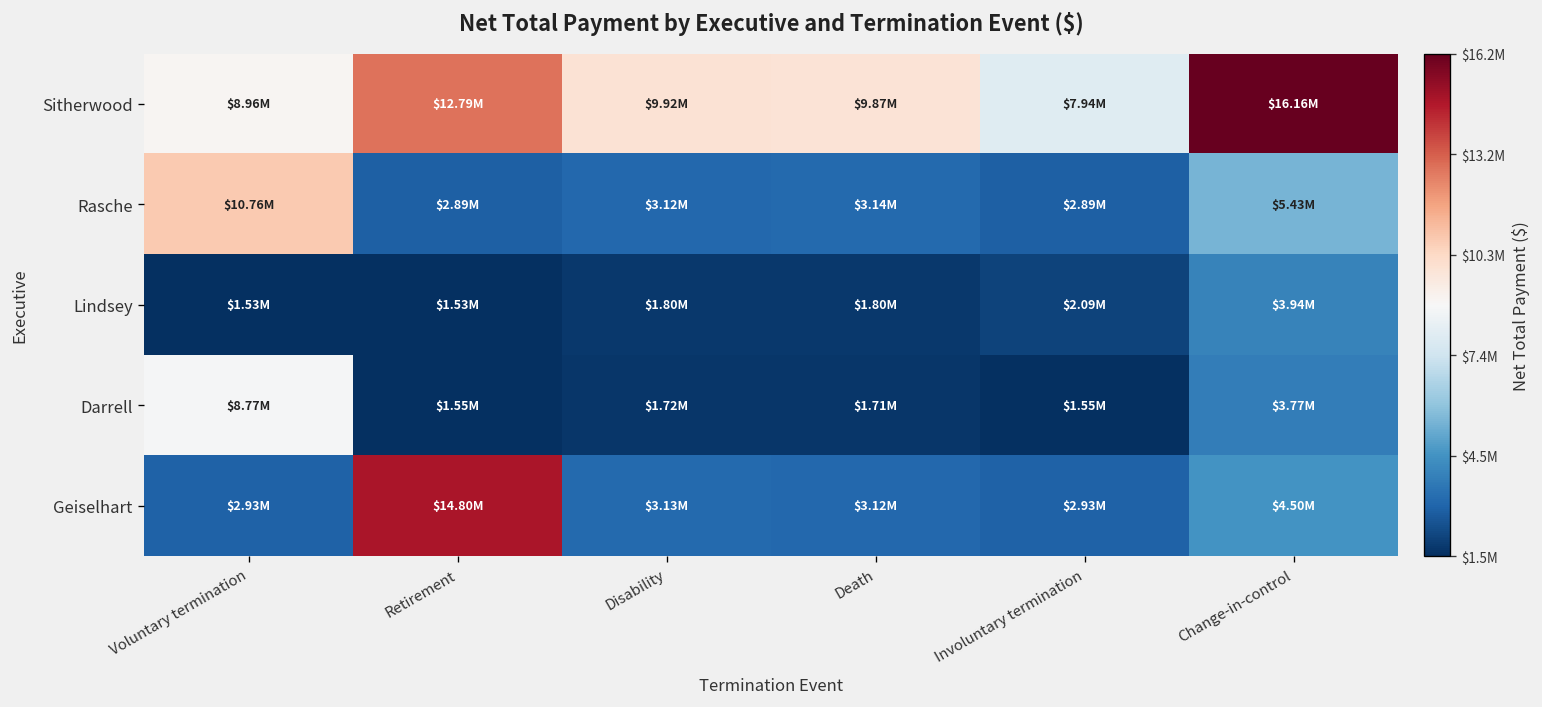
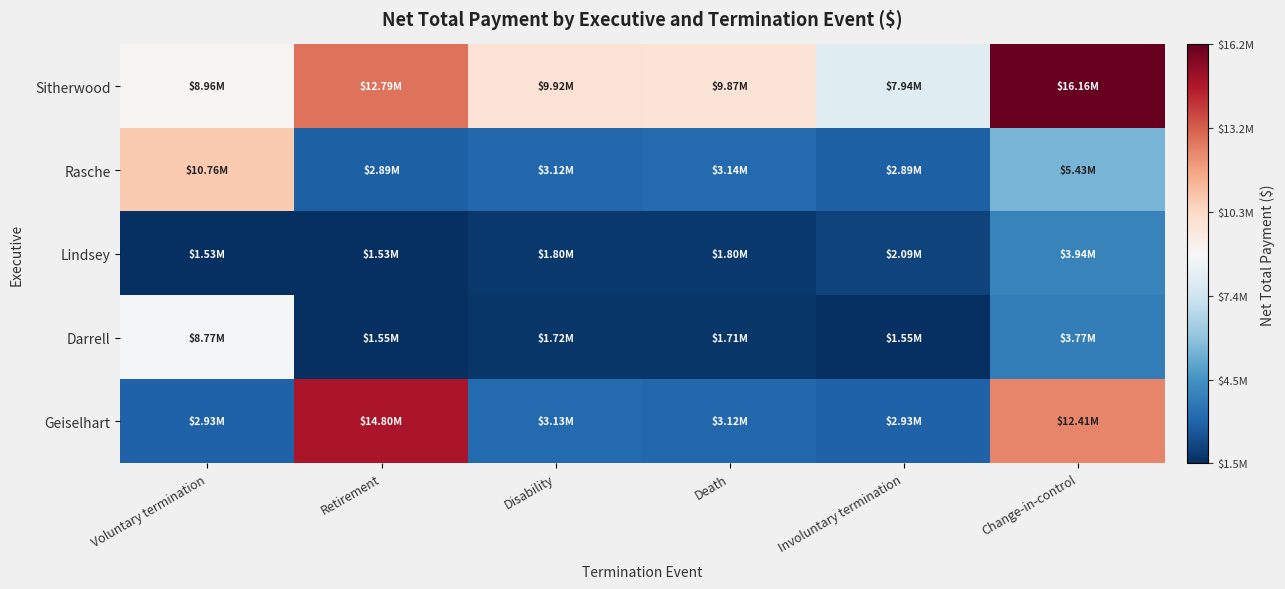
  {
    "Sitherwood": {
      "Voluntary termination": "$8.96M",
      "Retirement": "$12.79M",
      "Disability": "$9.92M",
      "Death": "$9.87M",
      "Involuntary termination": "$7.94M",
      "Change-in-control": "$16.16M"
    },
    "Rasche": {
      "Voluntary termination": "$10.76M",
      "Retirement": "$2.89M",
      "Disability": "$3.12M",
      "Death": "$3.14M",
      "Involuntary termination": "$2.89M",
      "Change-in-control": "$5.43M"
    },
    "Lindsey": {
      "Voluntary termination": "$1.53M",
      "Retirement": "$1.53M",
      "Disability": "$1.80M",
      "Death": "$1.80M",
      "Involuntary termination": "$2.09M",
      "Change-in-control": "$3.94M"
    },
    "Darrell": {
      "Voluntary termination": "$8.77M",
      "Retirement": "$1.55M",
      "Disability": "$1.72M",
      "Death": "$1.71M",
      "Involuntary termination": "$1.55M",
      "Change-in-control": "$3.77M"
    },
    "Geiselhart": {
      "Voluntary termination": "$2.93M",
      "Retirement": "$14.80M",
      "Disability": "$3.13M",
      "Death": "$3.12M",
      "Involuntary termination": "$2.93M",
-     "Change-in-control": "$4.50M"
+     "Change-in-control": "$12.41M"
    }
  }
